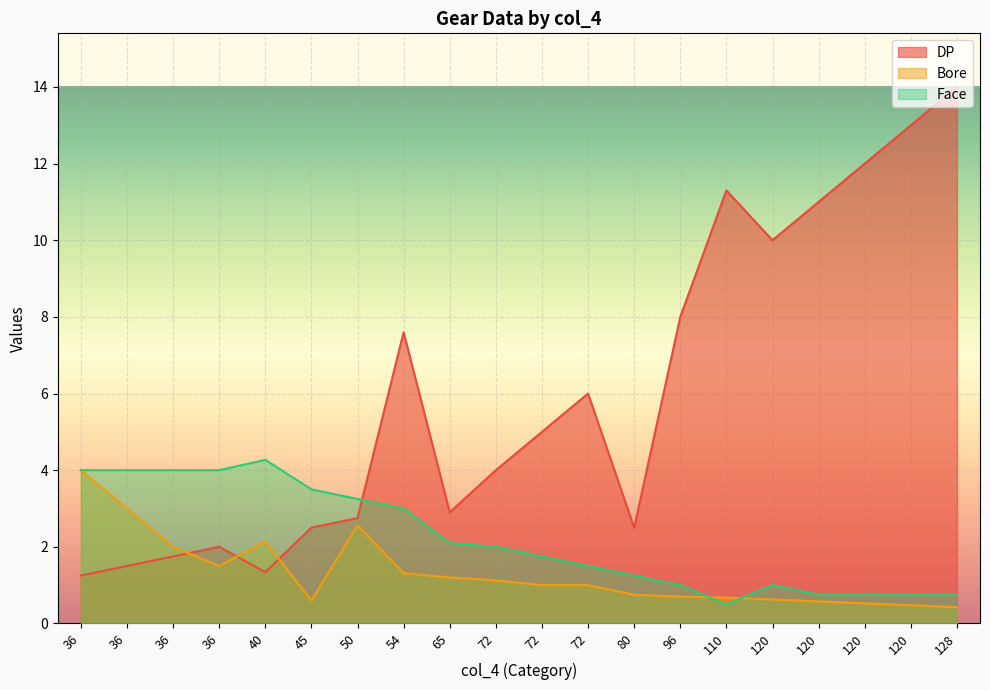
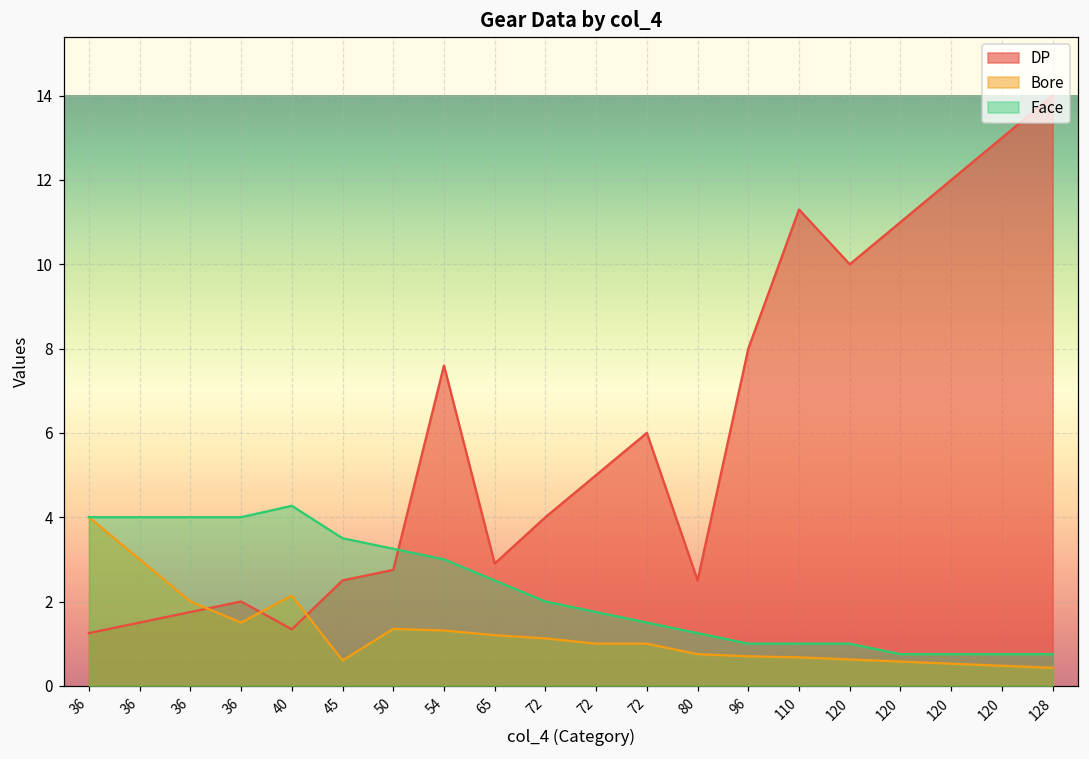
  {
    "DP": {
      "40": 1.3,
      "45": 2.5,
      "50": 2.8,
      "54": 7.6,
      "65": 2.9,
      "80": 2.5,
      "96": 8.0,
      "110": 11.3
    },
    "Bore": {
      "40": 2.1,
      "45": 0.6,
-     "50": 2.6,
+     "50": 1.4,
      "54": 1.3,
      "65": 1.2,
      "80": 0.8,
      "96": 0.7,
      "110": 0.7,
      "128": 0.4
    },
    "Face": {
      "40": 4.3,
      "45": 3.5,
      "50": 3.3,
      "54": 3.0,
-     "65": 2.1,
+     "65": 2.5,
      "80": 1.3,
      "96": 1.0,
-     "110": 0.5,
+     "110": 1.0,
      "128": 0.8
    }
  }
